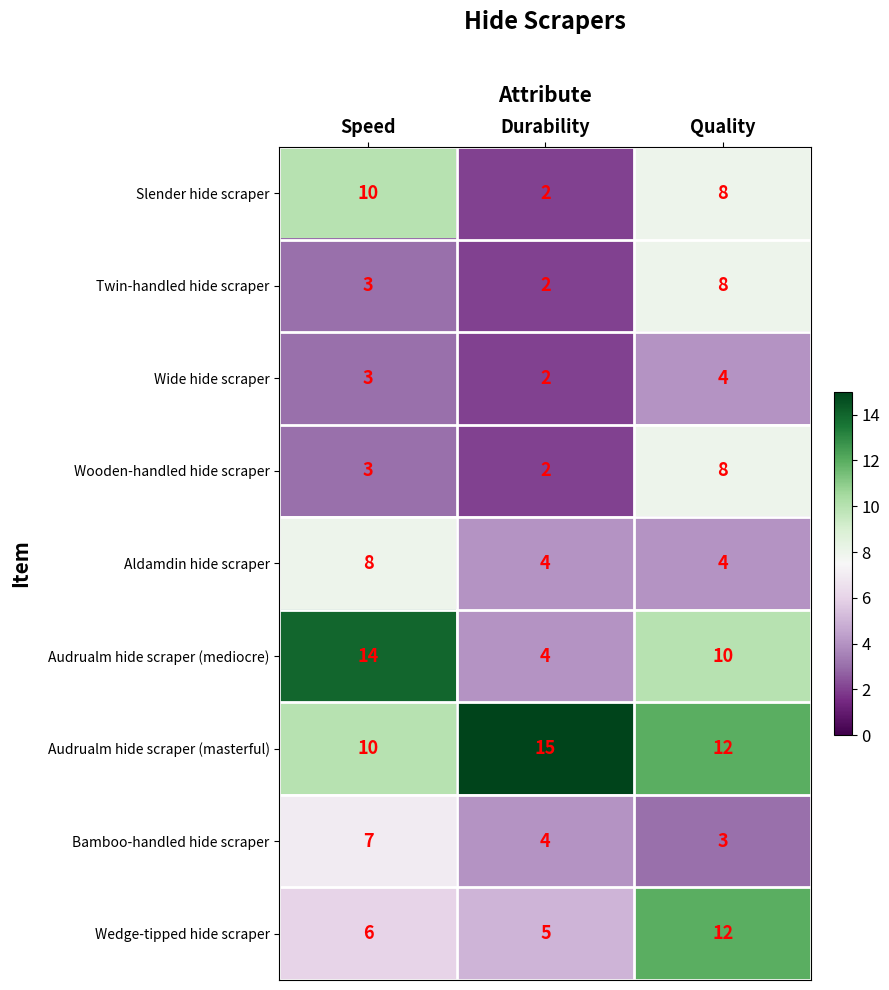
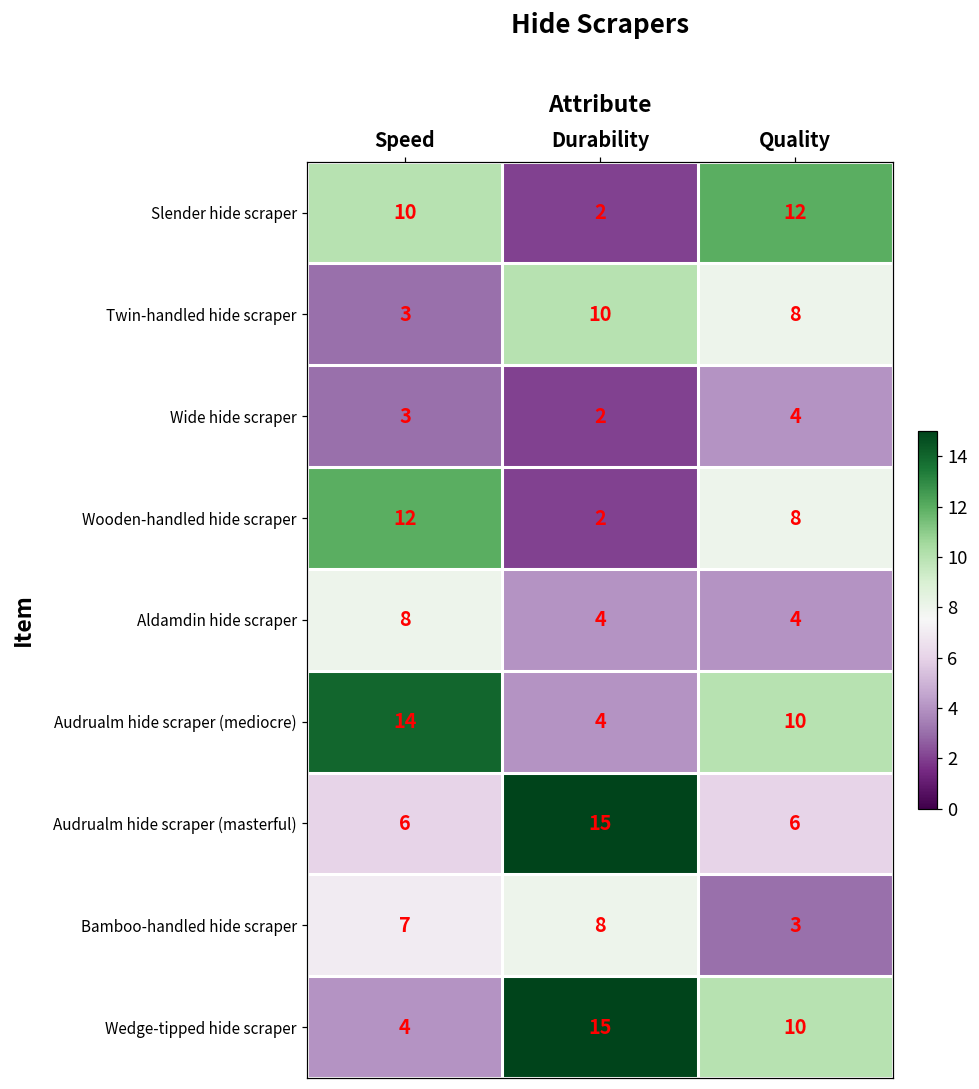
  {
    "Slender hide scraper": {
      "Speed": 10,
      "Durability": 2,
-     "Quality": 8
+     "Quality": 12
    },
    "Twin-handled hide scraper": {
      "Speed": 3,
-     "Durability": 2,
+     "Durability": 10,
      "Quality": 8
    },
    "Wide hide scraper": {
      "Speed": 3,
      "Durability": 2,
      "Quality": 4
    },
    "Wooden-handled hide scraper": {
-     "Speed": 3,
+     "Speed": 12,
      "Durability": 2,
      "Quality": 8
    },
    "Aldamdin hide scraper": {
      "Speed": 8,
      "Durability": 4,
      "Quality": 4
    },
    "Audrualm hide scraper (mediocre)": {
      "Speed": 14,
      "Durability": 4,
      "Quality": 10
    },
    "Audrualm hide scraper (masterful)": {
-     "Speed": 10,
+     "Speed": 6,
      "Durability": 15,
-     "Quality": 12
+     "Quality": 6
    },
    "Bamboo-handled hide scraper": {
      "Speed": 7,
-     "Durability": 4,
+     "Durability": 8,
      "Quality": 3
    },
    "Wedge-tipped hide scraper": {
-     "Speed": 6,
-     "Durability": 5,
-     "Quality": 12
+     "Speed": 4,
+     "Durability": 15,
+     "Quality": 10
    }
  }
